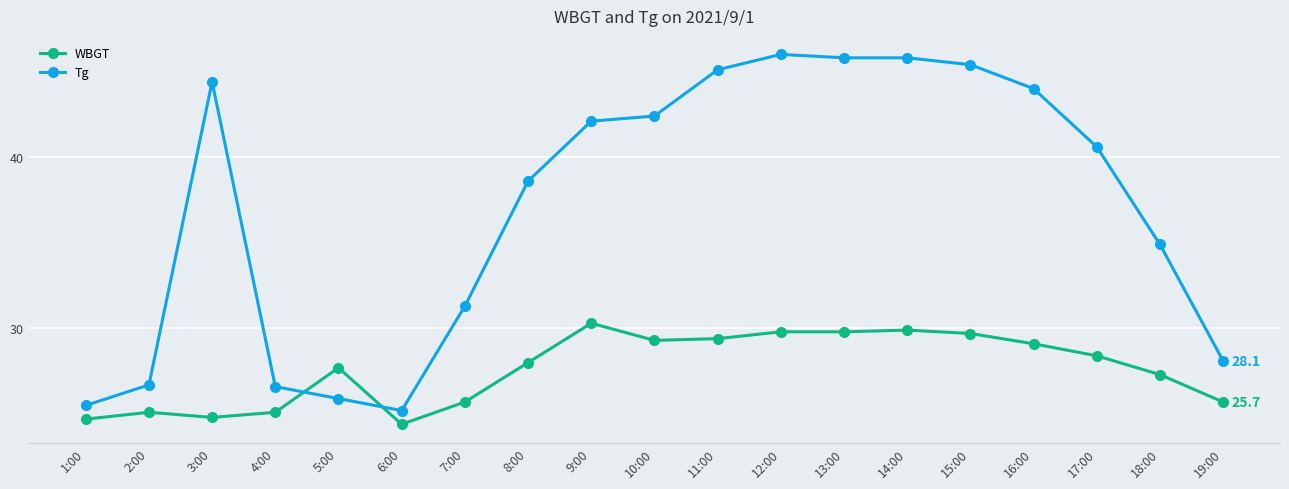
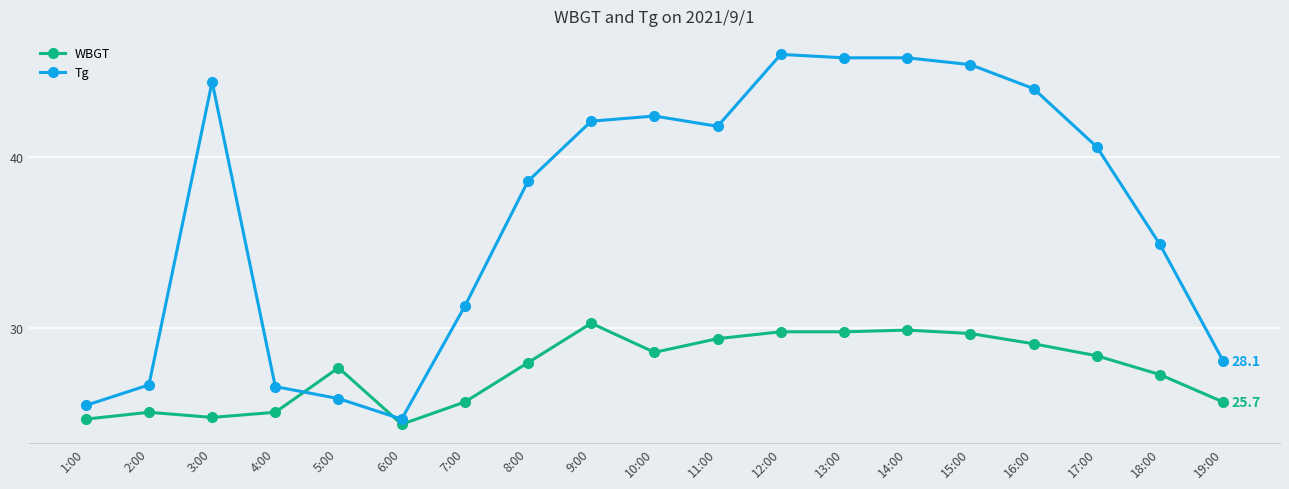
  {
    "WBGT": {
      "1:00": 24.7,
      "2:00": 25.1,
      "3:00": 24.8,
      "4:00": 25.1,
      "5:00": 27.7,
      "6:00": 24.4,
      "7:00": 25.7,
      "8:00": 28.0,
      "9:00": 30.3,
-     "10:00": 29.3,
+     "10:00": 28.6,
      "11:00": 29.4,
      "12:00": 29.8,
      "13:00": 29.8,
      "14:00": 29.9,
      "15:00": 29.7,
      "16:00": 29.1,
      "17:00": 28.4,
      "18:00": 27.3
    },
    "Tg": {
      "1:00": 25.5,
      "2:00": 26.7,
      "3:00": 44.4,
      "4:00": 26.6,
      "5:00": 25.9,
-     "6:00": 25.2,
+     "6:00": 24.7,
      "7:00": 31.3,
      "8:00": 38.6,
      "9:00": 42.1,
      "10:00": 42.4,
-     "11:00": 45.1,
+     "11:00": 41.8,
      "12:00": 46.0,
      "13:00": 45.8,
      "14:00": 45.8,
      "15:00": 45.4,
      "16:00": 44.0,
      "17:00": 40.6,
      "18:00": 34.9
    }
  }
